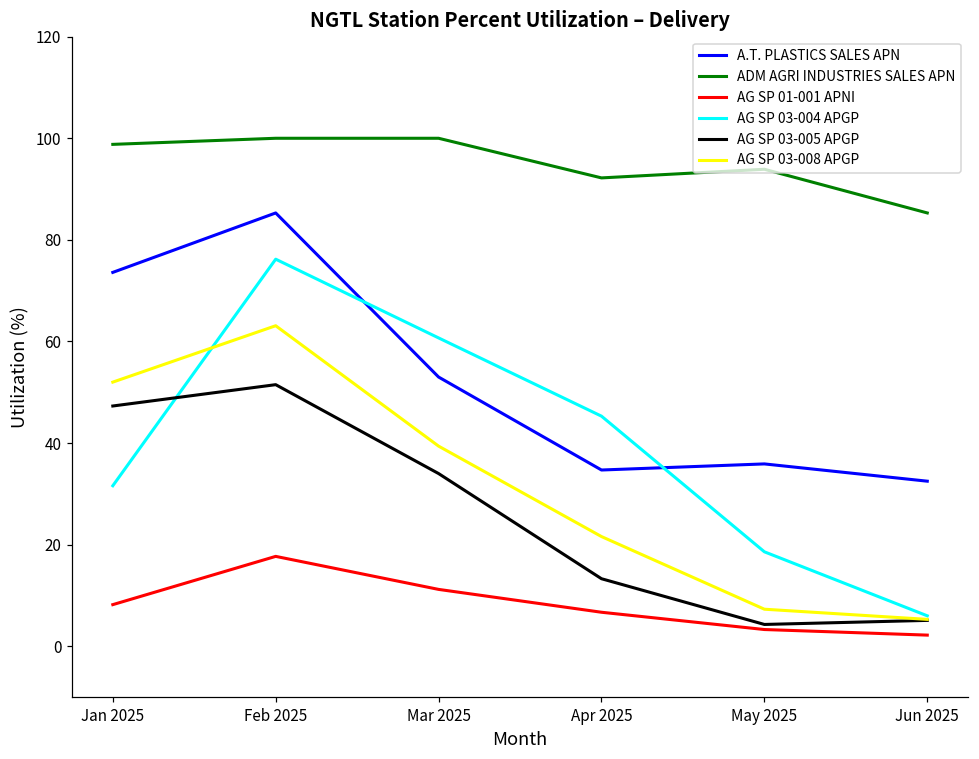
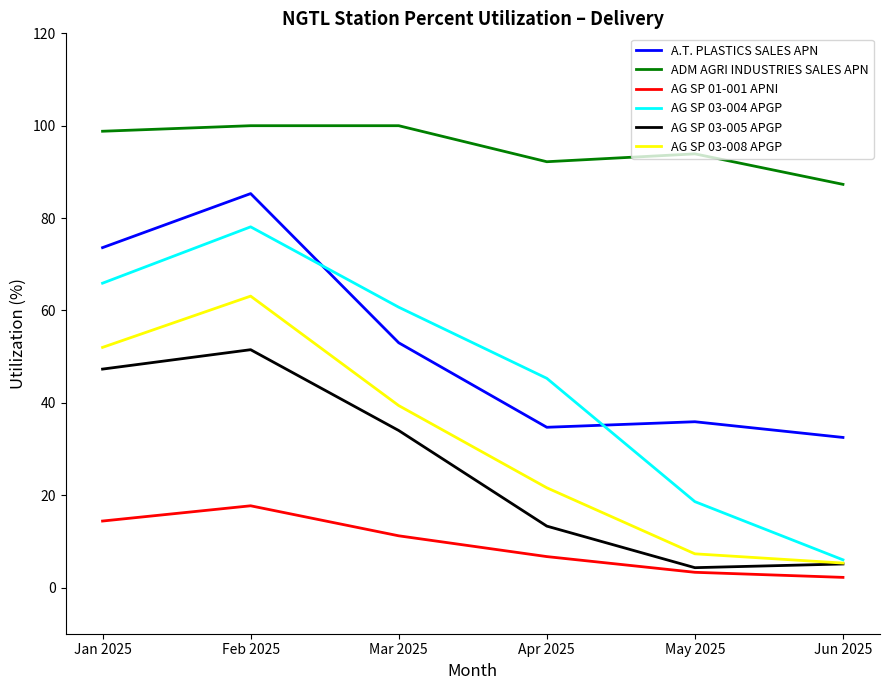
  {
    "A.T. PLASTICS SALES APN": {
      "Jan 2025": 74,
      "Feb 2025": 85,
      "Mar 2025": 53,
      "Apr 2025": 35,
      "May 2025": 36,
      "Jun 2025": 33
    },
    "ADM AGRI INDUSTRIES SALES APN": {
      "Jan 2025": 99,
      "Feb 2025": 100,
      "Mar 2025": 100,
      "Apr 2025": 92,
-     "Jun 2025": 85
+     "Jun 2025": 87
    },
    "AG SP 01-001 APNI": {
-     "Jan 2025": 8,
+     "Jan 2025": 14,
      "Feb 2025": 18,
      "Mar 2025": 11,
      "Apr 2025": 7,
      "May 2025": 3,
      "Jun 2025": 2
    },
    "AG SP 03-004 APGP": {
-     "Jan 2025": 32,
-     "Feb 2025": 76,
+     "Jan 2025": 66,
+     "Feb 2025": 78,
      "Mar 2025": 61,
      "Apr 2025": 45,
      "May 2025": 19,
      "Jun 2025": 6
    },
    "AG SP 03-005 APGP": {
      "Jan 2025": 47,
      "Feb 2025": 52,
      "Mar 2025": 34,
      "Apr 2025": 13,
      "May 2025": 4
    },
    "AG SP 03-008 APGP": {
      "Jan 2025": 52,
      "Feb 2025": 63,
      "Mar 2025": 39,
      "Apr 2025": 22,
      "May 2025": 7
    }
  }
